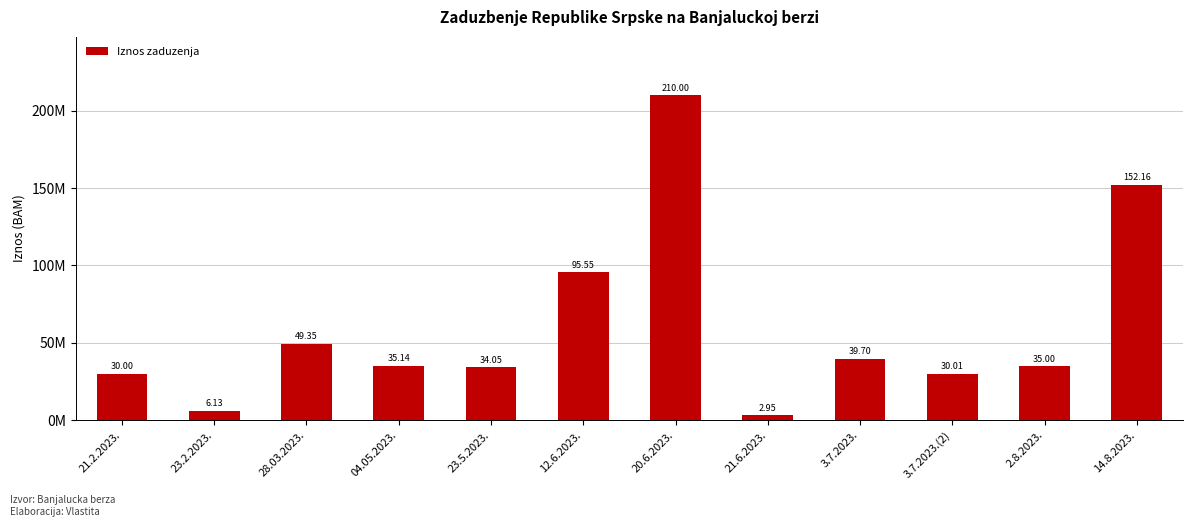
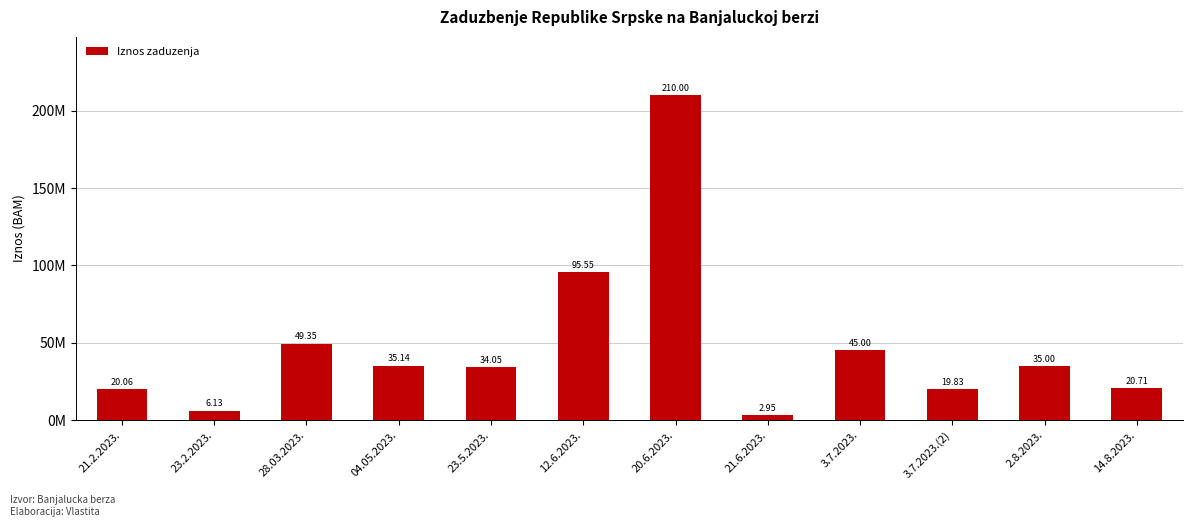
  {
-   "21.2.2023.": 30.00,
-   "3.7.2023.": 39.70,
-   "3.7.2023.(2)": 30.01,
-   "14.8.2023.": 152.16
+   "21.2.2023.": 20.06,
+   "3.7.2023.": 45.00,
+   "3.7.2023.(2)": 19.83,
+   "14.8.2023.": 20.71
  }
